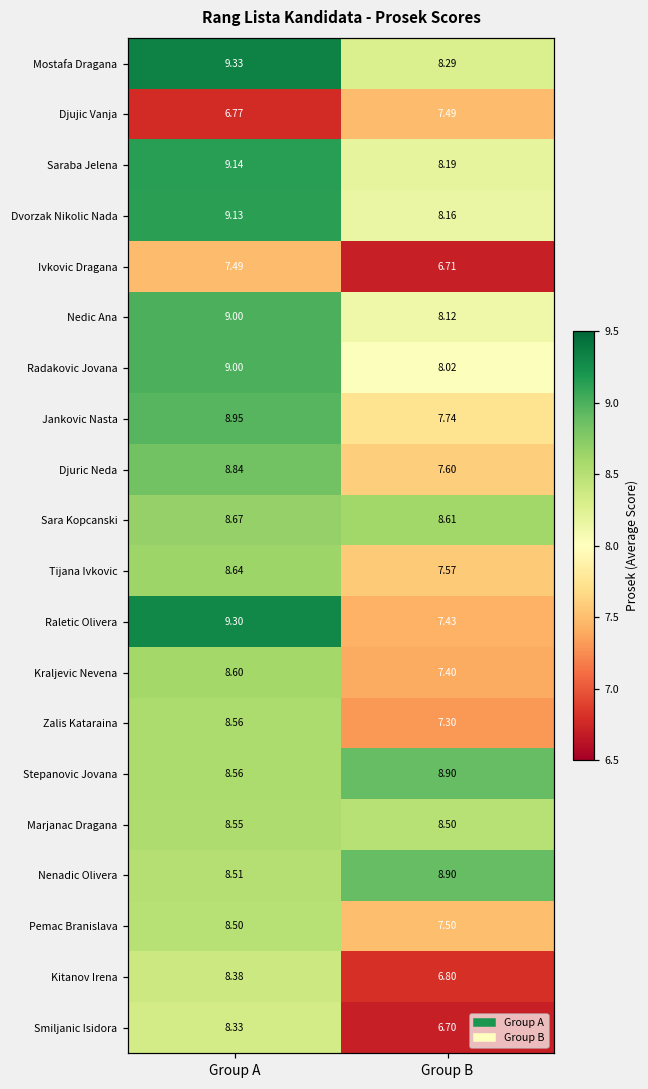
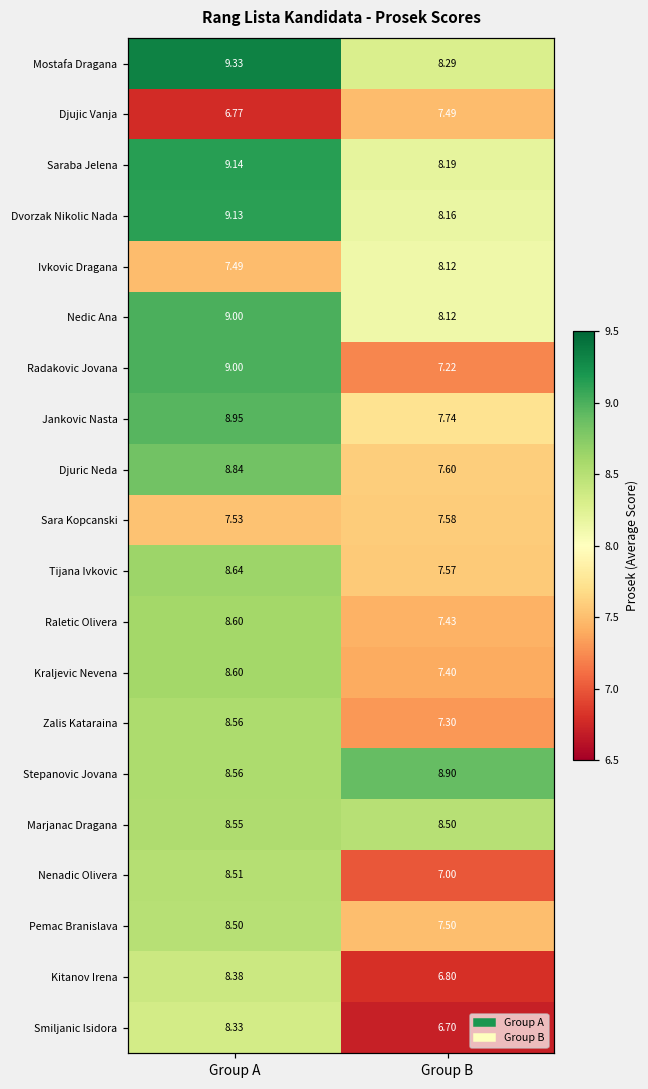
  {
    "Mostafa Dragana": {
      "Group A": 9.33,
      "Group B": 8.29
    },
    "Djujic Vanja": {
      "Group A": 6.77,
      "Group B": 7.49
    },
    "Saraba Jelena": {
      "Group A": 9.14,
      "Group B": 8.19
    },
    "Dvorzak Nikolic Nada": {
      "Group A": 9.13,
      "Group B": 8.16
    },
    "Ivkovic Dragana": {
      "Group A": 7.49,
-     "Group B": 6.71
+     "Group B": 8.12
    },
    "Nedic Ana": {
      "Group A": 9.00,
      "Group B": 8.12
    },
    "Radakovic Jovana": {
      "Group A": 9.00,
-     "Group B": 8.02
+     "Group B": 7.22
    },
    "Jankovic Nasta": {
      "Group A": 8.95,
      "Group B": 7.74
    },
    "Djuric Neda": {
      "Group A": 8.84,
      "Group B": 7.60
    },
    "Sara Kopcanski": {
-     "Group A": 8.67,
-     "Group B": 8.61
+     "Group A": 7.53,
+     "Group B": 7.58
    },
    "Tijana Ivkovic": {
      "Group A": 8.64,
      "Group B": 7.57
    },
    "Raletic Olivera": {
-     "Group A": 9.30,
+     "Group A": 8.60,
      "Group B": 7.43
    },
    "Kraljevic Nevena": {
      "Group A": 8.60,
      "Group B": 7.40
    },
    "Zalis Kataraina": {
      "Group A": 8.56,
      "Group B": 7.30
    },
    "Stepanovic Jovana": {
      "Group A": 8.56,
      "Group B": 8.90
    },
    "Marjanac Dragana": {
      "Group A": 8.55,
      "Group B": 8.50
    },
    "Nenadic Olivera": {
      "Group A": 8.51,
-     "Group B": 8.90
+     "Group B": 7.00
    },
    "Pemac Branislava": {
      "Group A": 8.50,
      "Group B": 7.50
    },
    "Kitanov Irena": {
      "Group A": 8.38,
      "Group B": 6.80
    },
    "Smiljanic Isidora": {
      "Group A": 8.33,
      "Group B": 6.70
    }
  }
